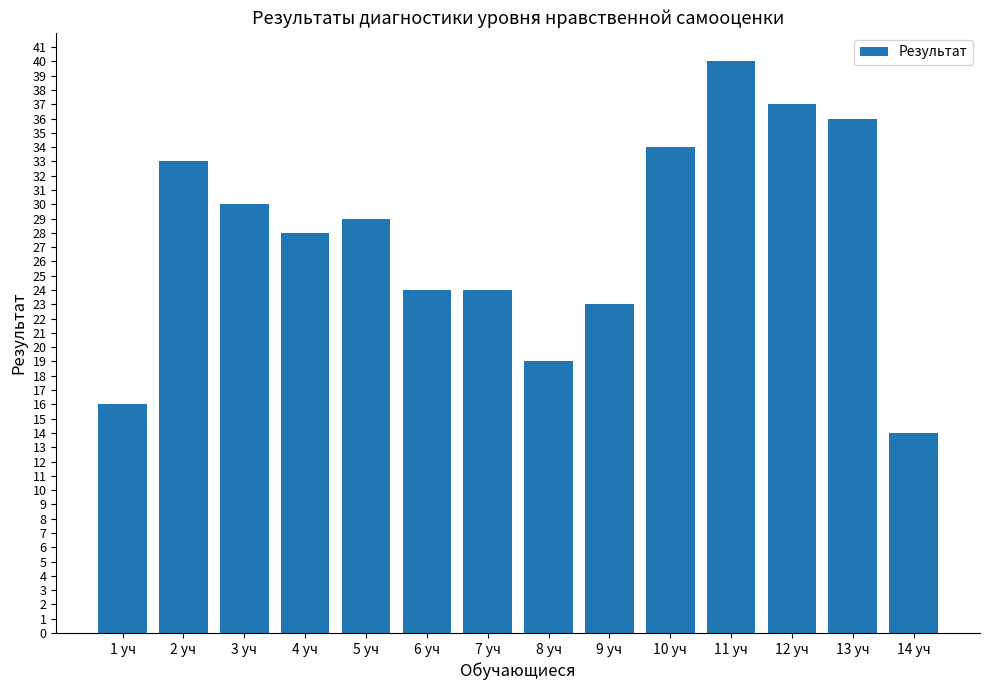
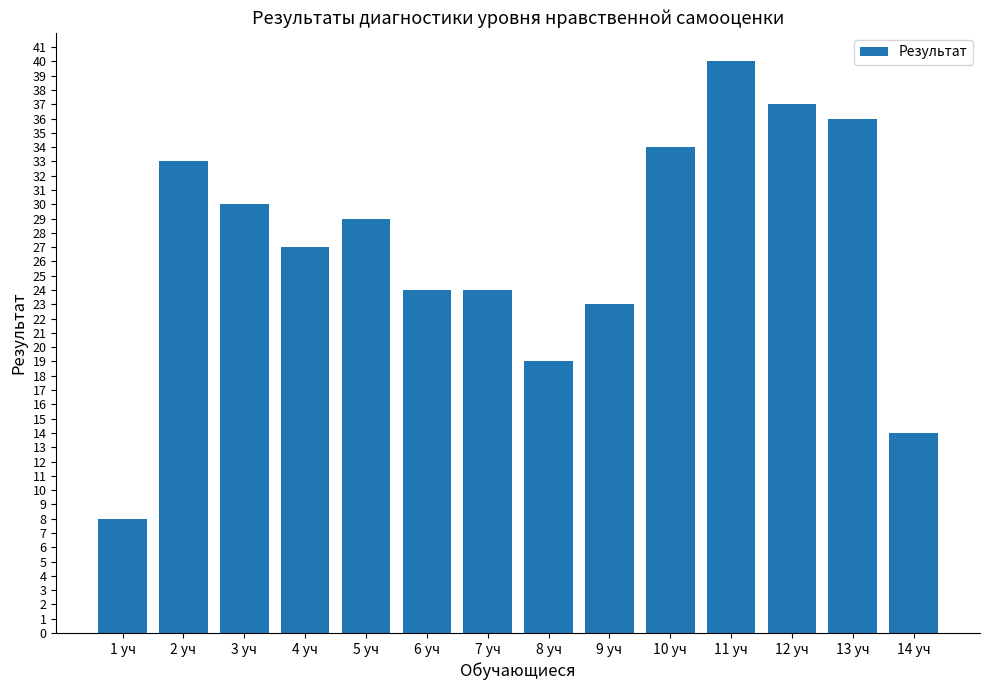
  {
-   "1 уч": 16,
+   "1 уч": 8,
    "2 уч": 33,
    "3 уч": 30,
-   "4 уч": 28,
+   "4 уч": 27,
    "5 уч": 29,
    "6 уч": 24,
    "7 уч": 24,
    "8 уч": 19,
    "9 уч": 23,
    "10 уч": 34,
    "11 уч": 40,
    "12 уч": 37,
    "13 уч": 36,
    "14 уч": 14
  }
